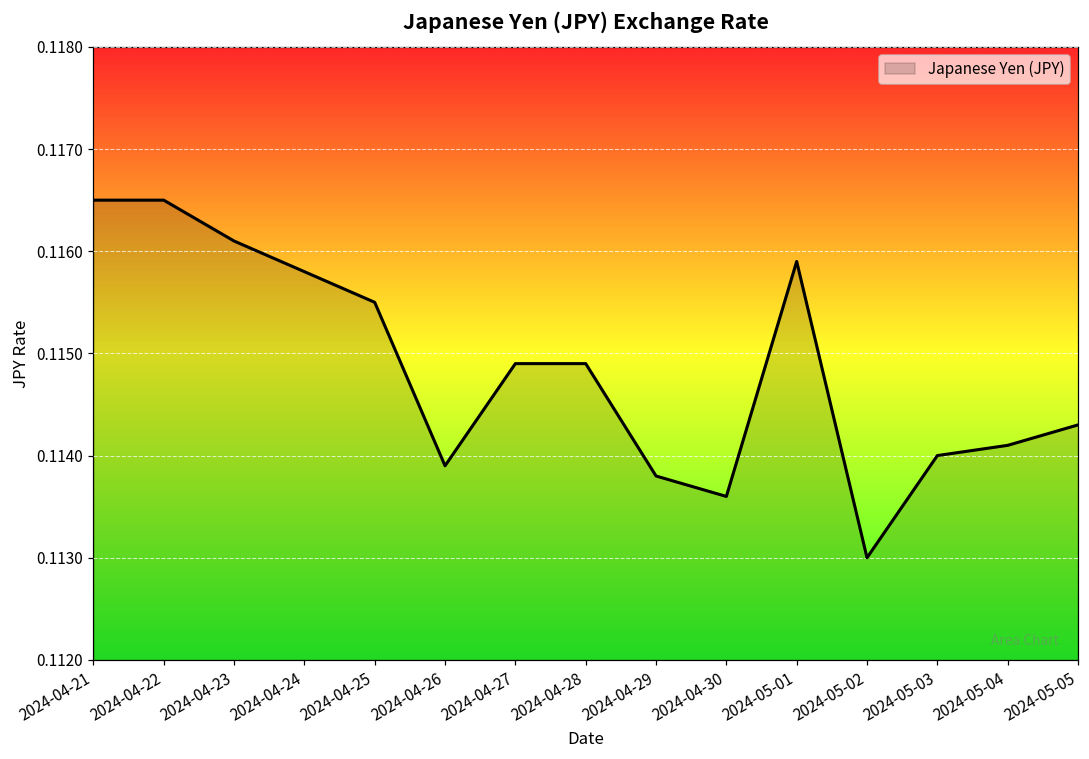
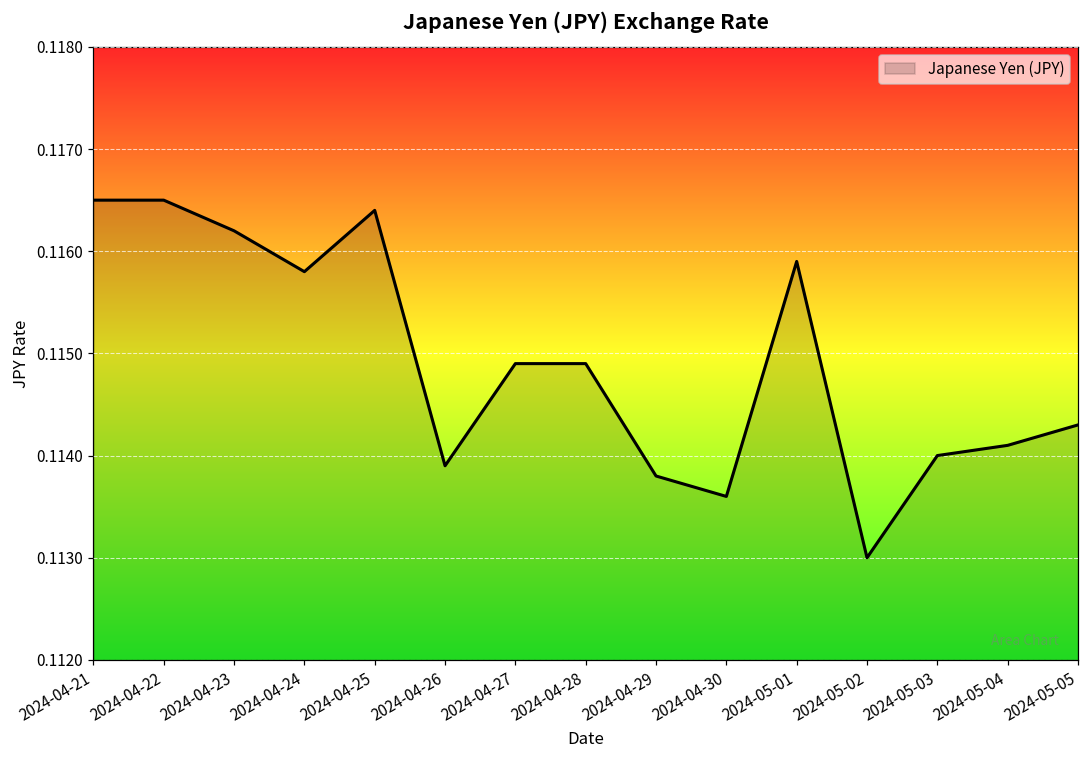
  {
    "2024-04-21": 0.1165,
    "2024-04-22": 0.1165,
-   "2024-04-23": 0.1161,
+   "2024-04-23": 0.1162,
    "2024-04-24": 0.1158,
-   "2024-04-25": 0.1155,
+   "2024-04-25": 0.1164,
    "2024-04-26": 0.1139,
    "2024-04-27": 0.1149,
    "2024-04-28": 0.1149,
    "2024-04-29": 0.1138,
    "2024-04-30": 0.1136,
    "2024-05-01": 0.1159,
    "2024-05-02": 0.1130,
    "2024-05-03": 0.1140,
    "2024-05-04": 0.1141,
    "2024-05-05": 0.1143
  }
